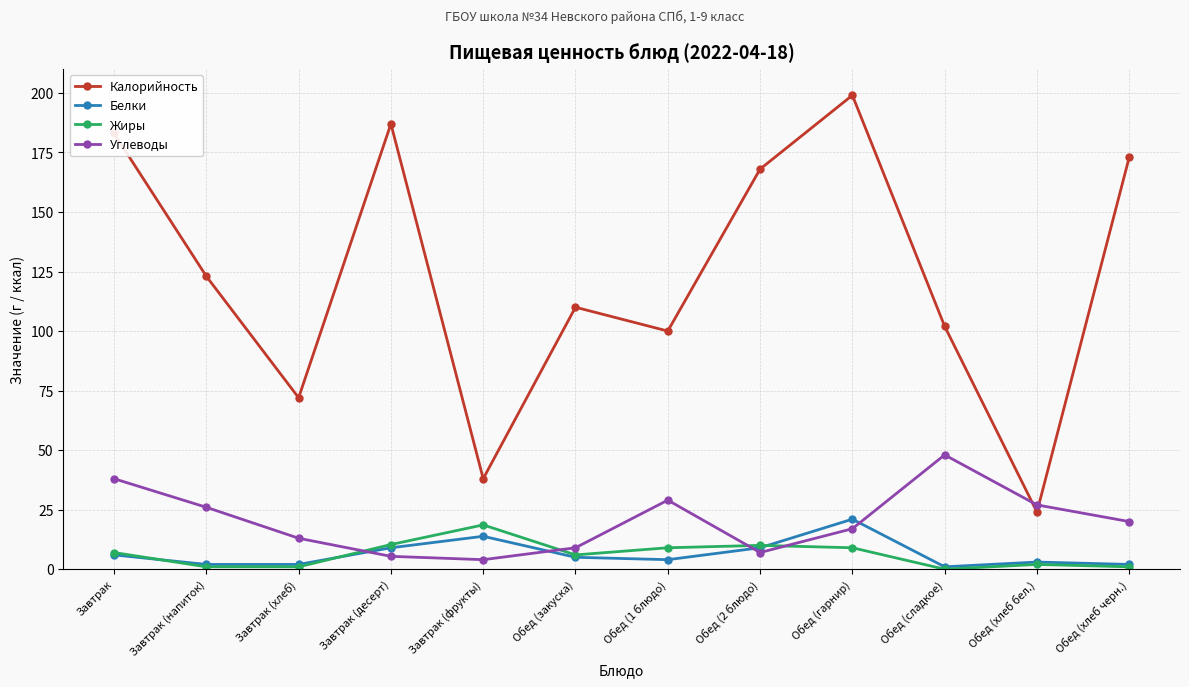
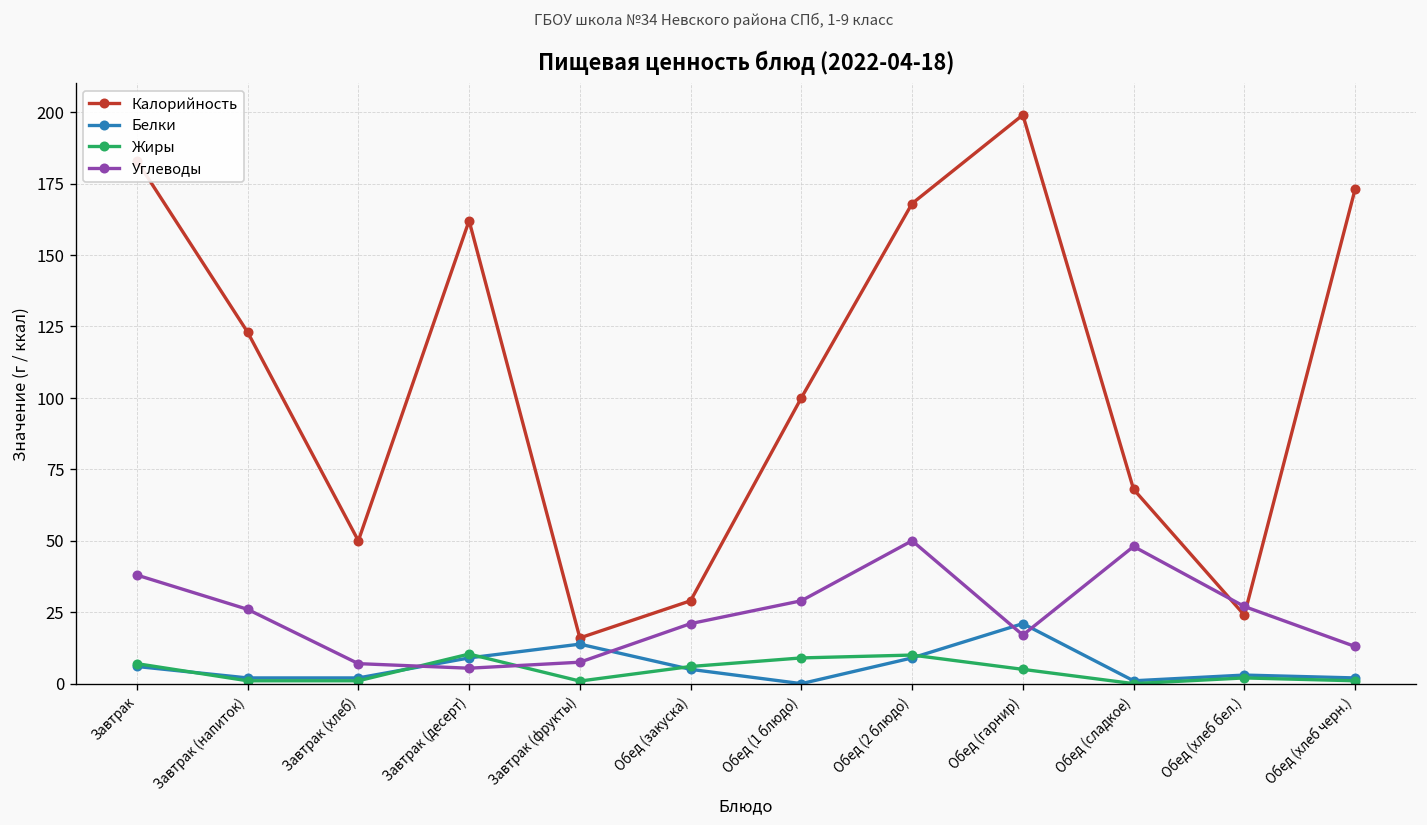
  {
    "Калорийность": {
      "Завтрак (напиток)": 123,
-     "Завтрак (хлеб)": 72,
-     "Завтрак (десерт)": 187,
-     "Завтрак (фрукты)": 38,
-     "Обед (закуска)": 110,
+     "Завтрак (хлеб)": 50,
+     "Завтрак (десерт)": 162,
+     "Завтрак (фрукты)": 16,
+     "Обед (закуска)": 29,
      "Обед (1 блюдо)": 100,
      "Обед (2 блюдо)": 168,
      "Обед (гарнир)": 199,
-     "Обед (сладкое)": 102,
+     "Обед (сладкое)": 68,
      "Обед (хлеб бел.)": 24,
      "Обед (хлеб черн.)": 173
    },
    "Белки": {
      "Завтрак (десерт)": 9,
      "Завтрак (фрукты)": 14,
-     "Обед (1 блюдо)": 4,
+     "Обед (1 блюдо)": 0,
      "Обед (гарнир)": 21
    },
    "Жиры": {
      "Завтрак (десерт)": 10,
-     "Завтрак (фрукты)": 19,
+     "Завтрак (фрукты)": 1,
      "Обед (1 блюдо)": 9,
-     "Обед (гарнир)": 9
+     "Обед (гарнир)": 5
    },
    "Углеводы": {
      "Завтрак": 38,
      "Завтрак (напиток)": 26,
-     "Завтрак (хлеб)": 13,
+     "Завтрак (хлеб)": 7,
      "Завтрак (десерт)": 5,
-     "Завтрак (фрукты)": 4,
-     "Обед (закуска)": 9,
+     "Завтрак (фрукты)": 8,
+     "Обед (закуска)": 21,
      "Обед (1 блюдо)": 29,
-     "Обед (2 блюдо)": 7,
+     "Обед (2 блюдо)": 50,
      "Обед (гарнир)": 17,
      "Обед (сладкое)": 48,
      "Обед (хлеб бел.)": 27,
-     "Обед (хлеб черн.)": 20
+     "Обед (хлеб черн.)": 13
    }
  }
